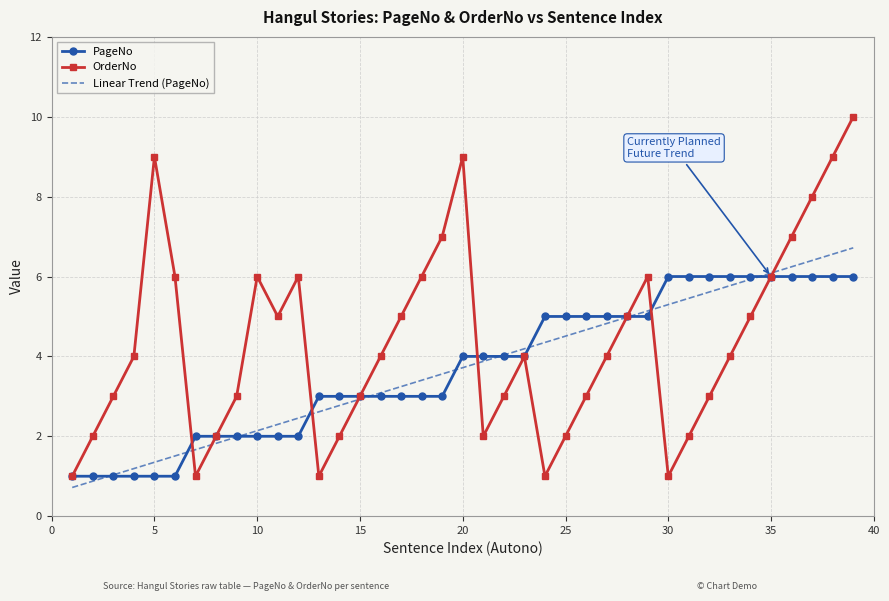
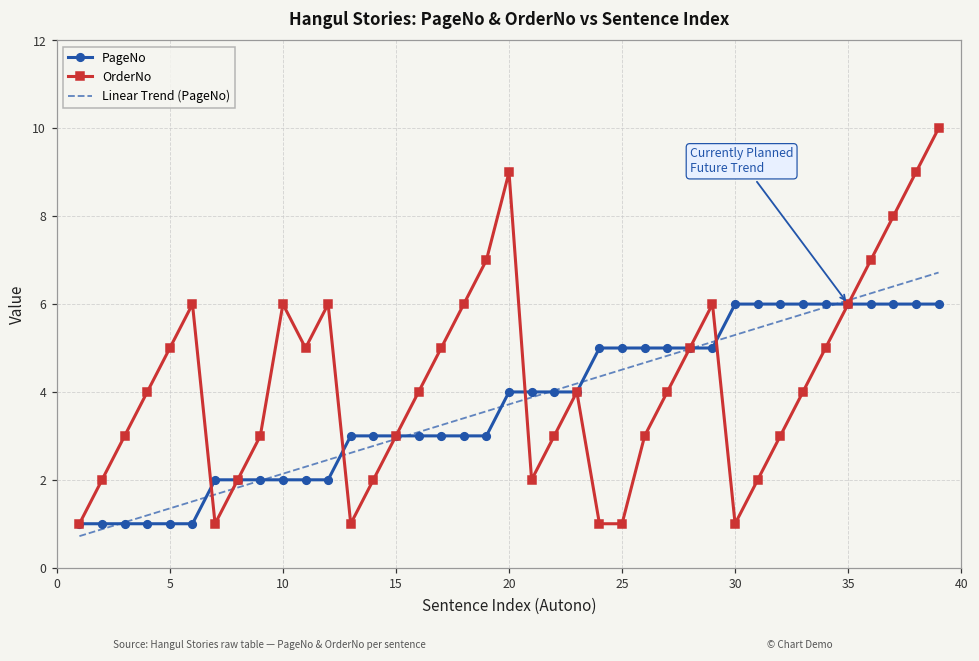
  {
    "OrderNo": {
-     "5": 9,
+     "5": 5,
      "10": 6,
      "20": 9,
-     "25": 2,
+     "25": 1,
      "30": 1
    }
  }
